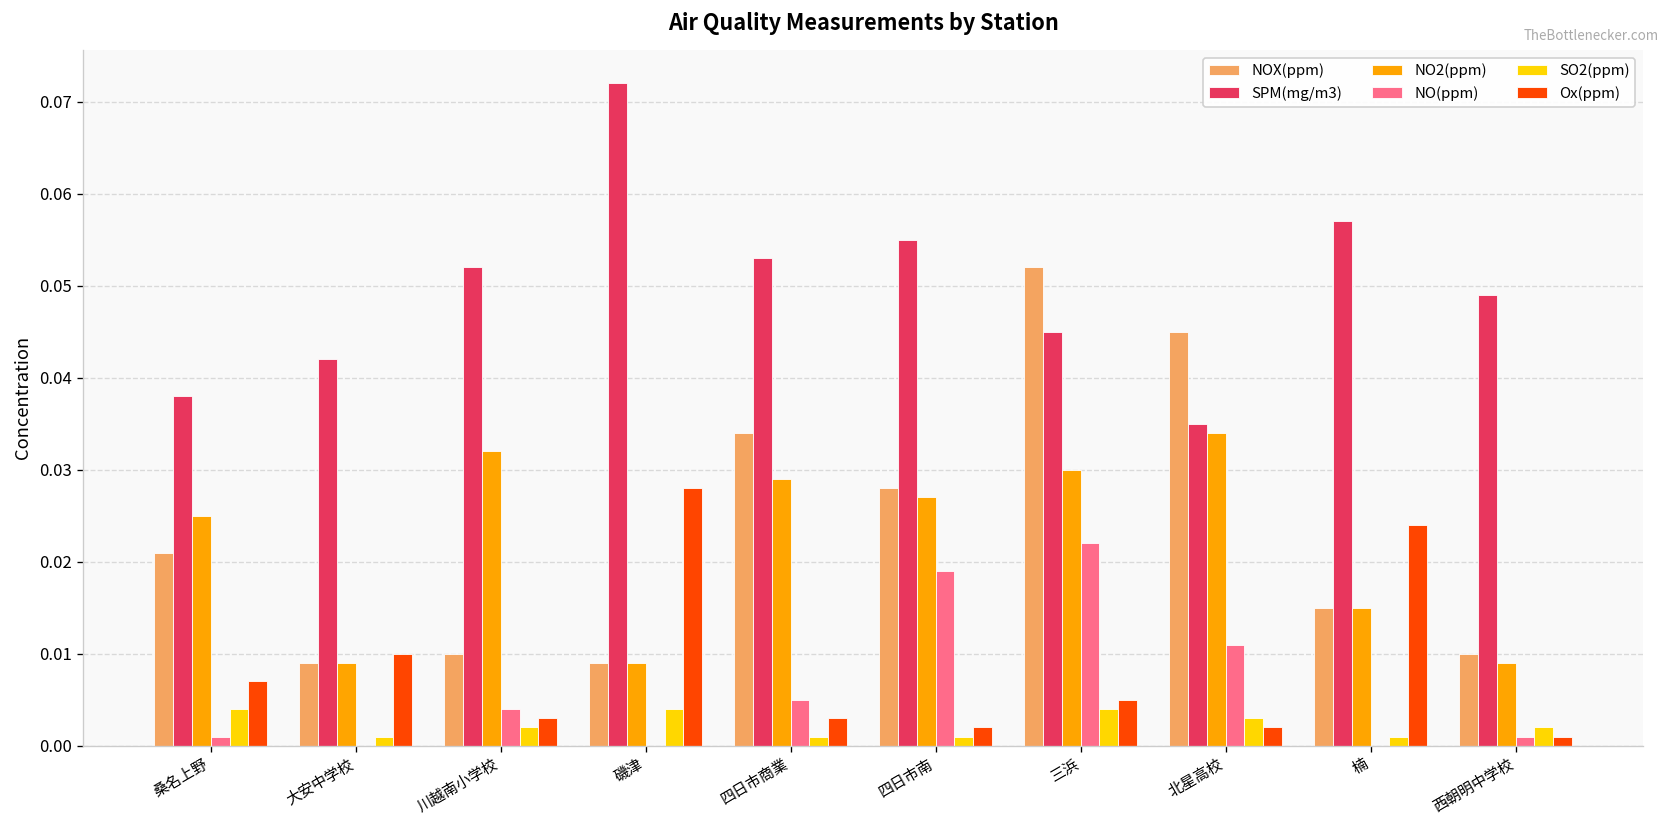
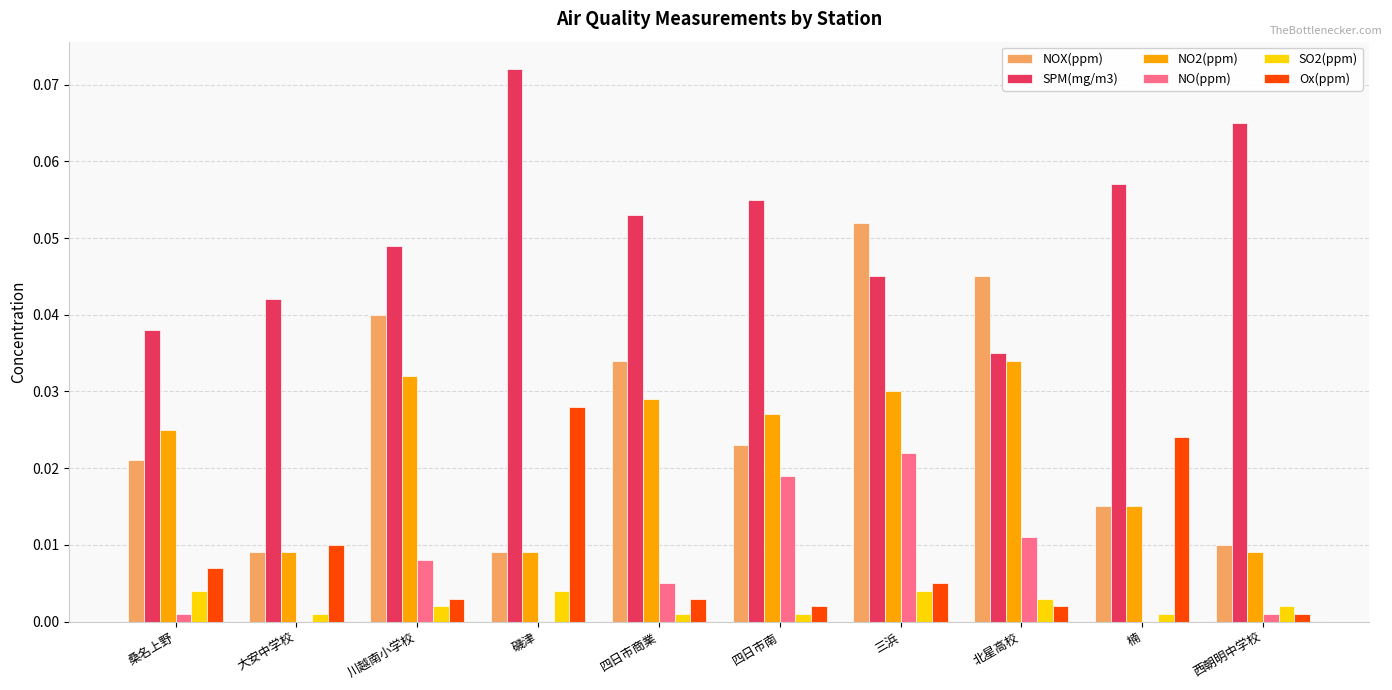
  {
    "NOX(ppm)": {
      "桑名上野": 0.021,
      "大安中学校": 0.009,
-     "川越南小学校": 0.01,
+     "川越南小学校": 0.04,
      "磯津": 0.009,
      "四日市商業": 0.034,
-     "四日市南": 0.028,
+     "四日市南": 0.023,
      "三浜": 0.052,
      "北星高校": 0.045,
      "楠": 0.015,
      "西朝明中学校": 0.010
    },
    "SPM(mg/m3)": {
      "桑名上野": 0.038,
      "大安中学校": 0.042,
-     "川越南小学校": 0.052,
+     "川越南小学校": 0.049,
      "磯津": 0.072,
      "四日市商業": 0.053,
      "四日市南": 0.055,
      "三浜": 0.045,
      "北星高校": 0.035,
      "楠": 0.057,
-     "西朝明中学校": 0.049
+     "西朝明中学校": 0.065
    },
    "NO(ppm)": {
      "桑名上野": 0.001,
      "大安中学校": 0.000,
-     "川越南小学校": 0.004,
+     "川越南小学校": 0.008,
      "磯津": 0.000,
      "四日市商業": 0.005,
      "四日市南": 0.019,
      "三浜": 0.022,
      "北星高校": 0.011,
      "楠": 0.000,
      "西朝明中学校": 0.001
    },
    "Ox(ppm)": {
      "桑名上野": 0.007,
      "大安中学校": 0.010,
      "川越南小学校": 0.003,
      "磯津": 0.028,
      "四日市商業": 0.003,
      "四日市南": 0.002,
      "三浜": 0.005,
      "北星高校": 0.002,
      "楠": 0.024,
      "西朝明中学校": 0.001
    }
  }
